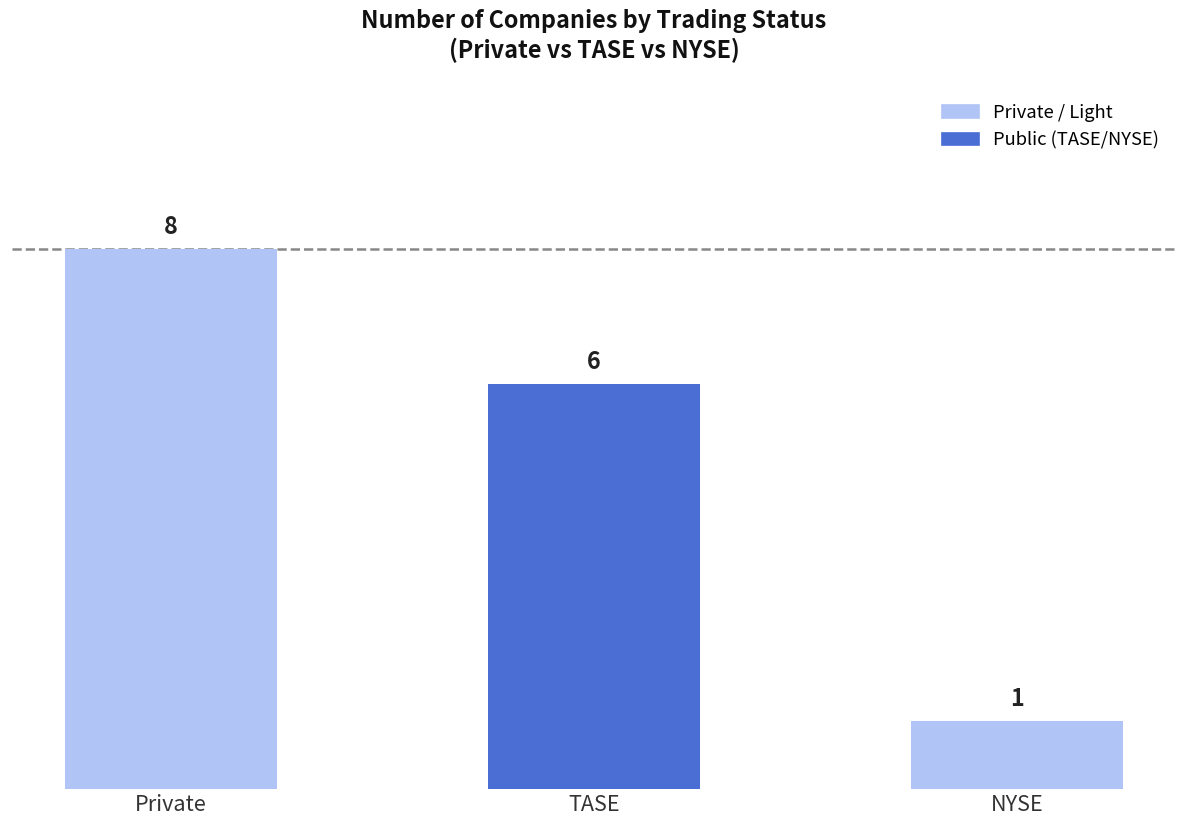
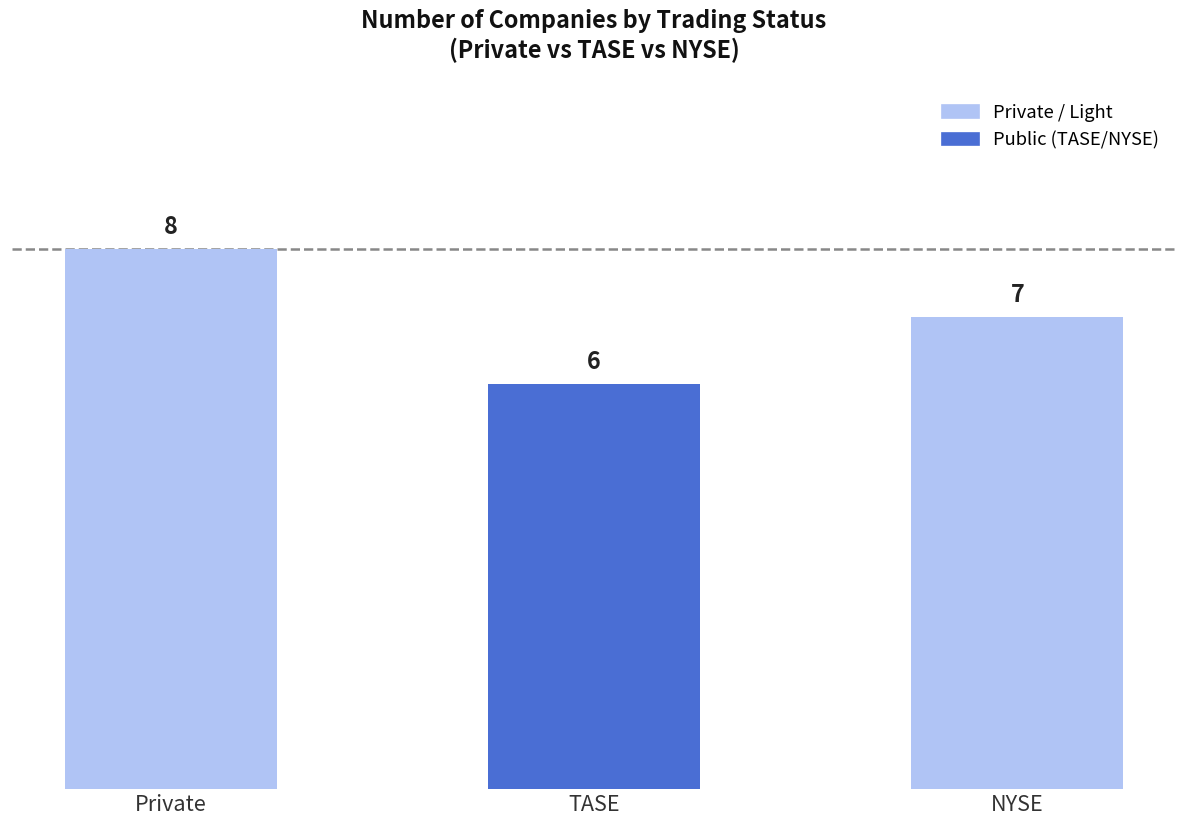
  {
    "Private": 8,
    "TASE": 6,
-   "NYSE": 1
+   "NYSE": 7
  }
